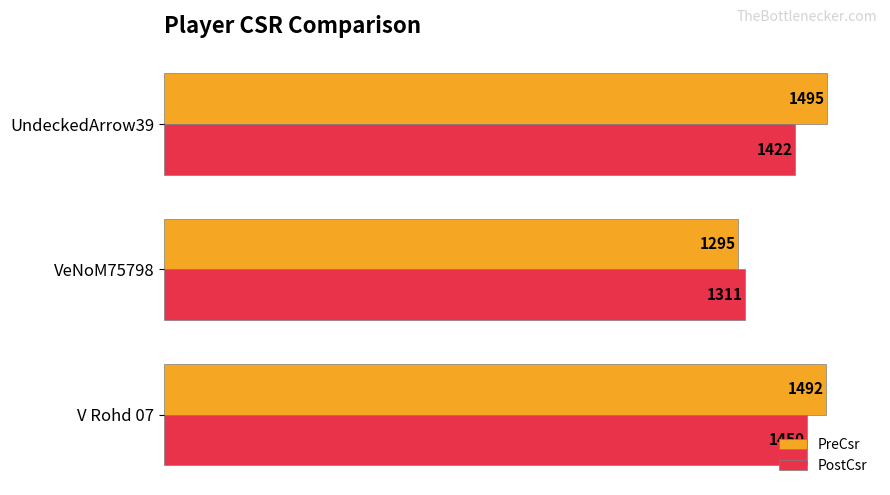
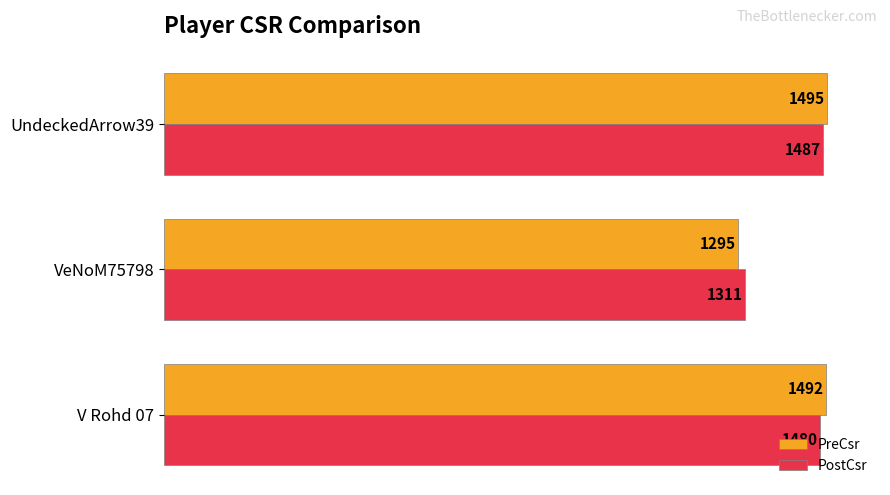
  {
    "PreCsr": {
      "UndeckedArrow39": 1495,
      "VeNoM75798": 1295,
      "V Rohd 07": 1492
    },
    "PostCsr": {
-     "UndeckedArrow39": 1422,
+     "UndeckedArrow39": 1487,
      "VeNoM75798": 1311,
-     "V Rohd 07": 1450
+     "V Rohd 07": 1480
    }
  }
